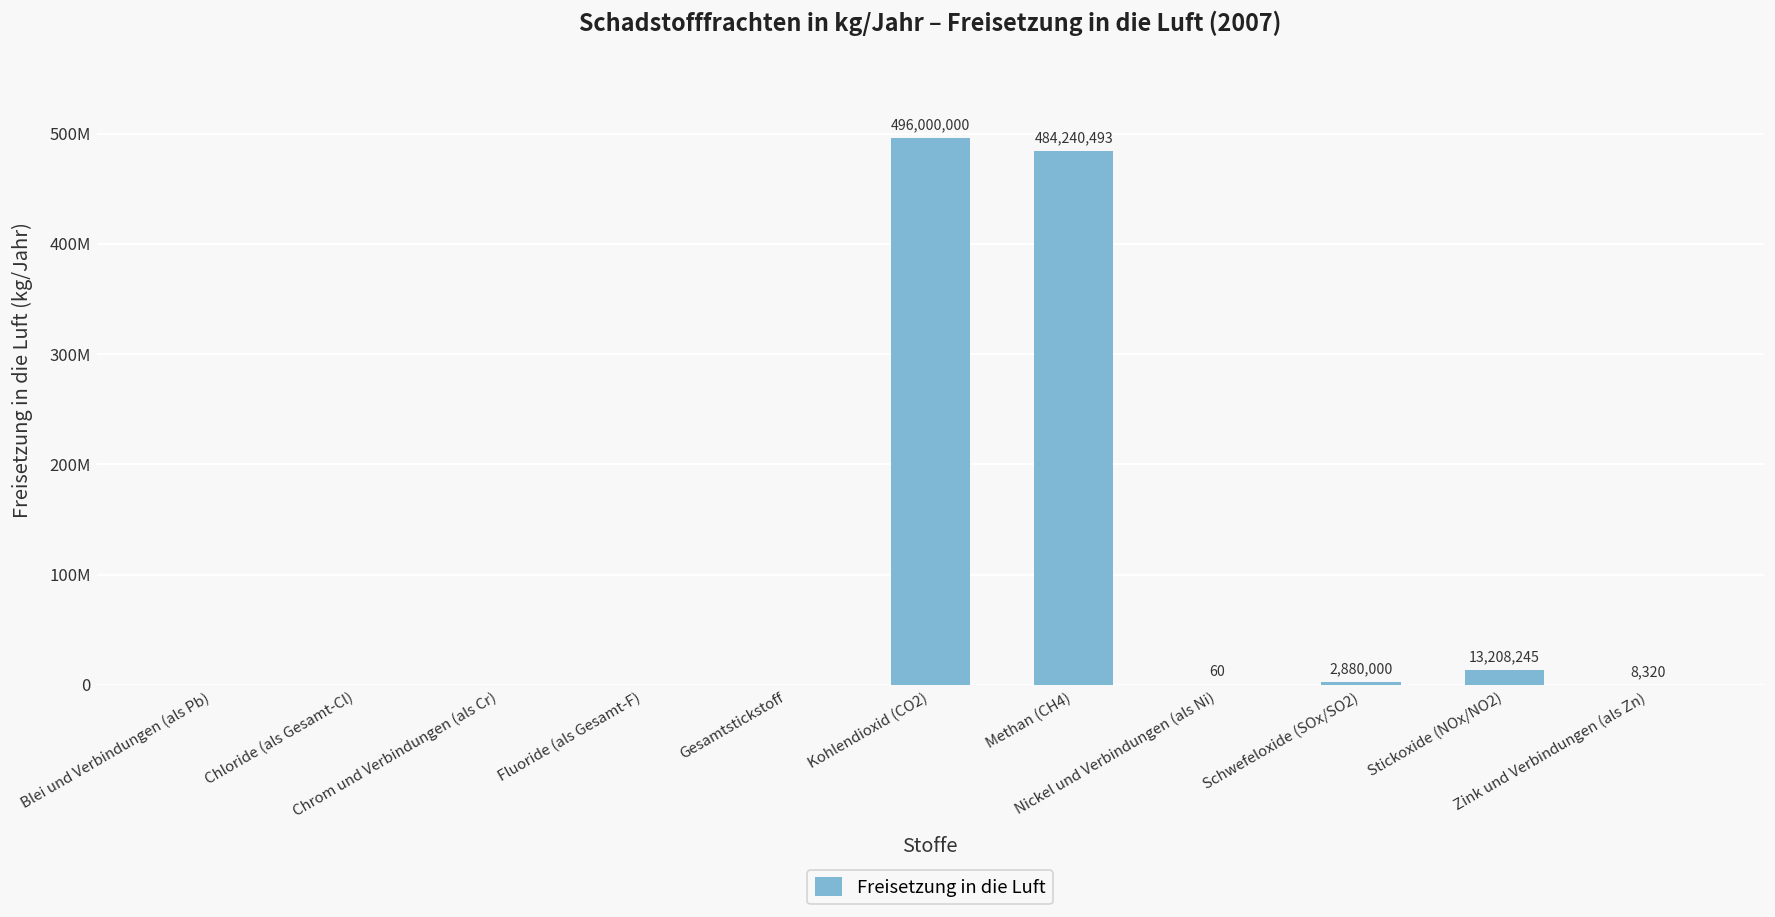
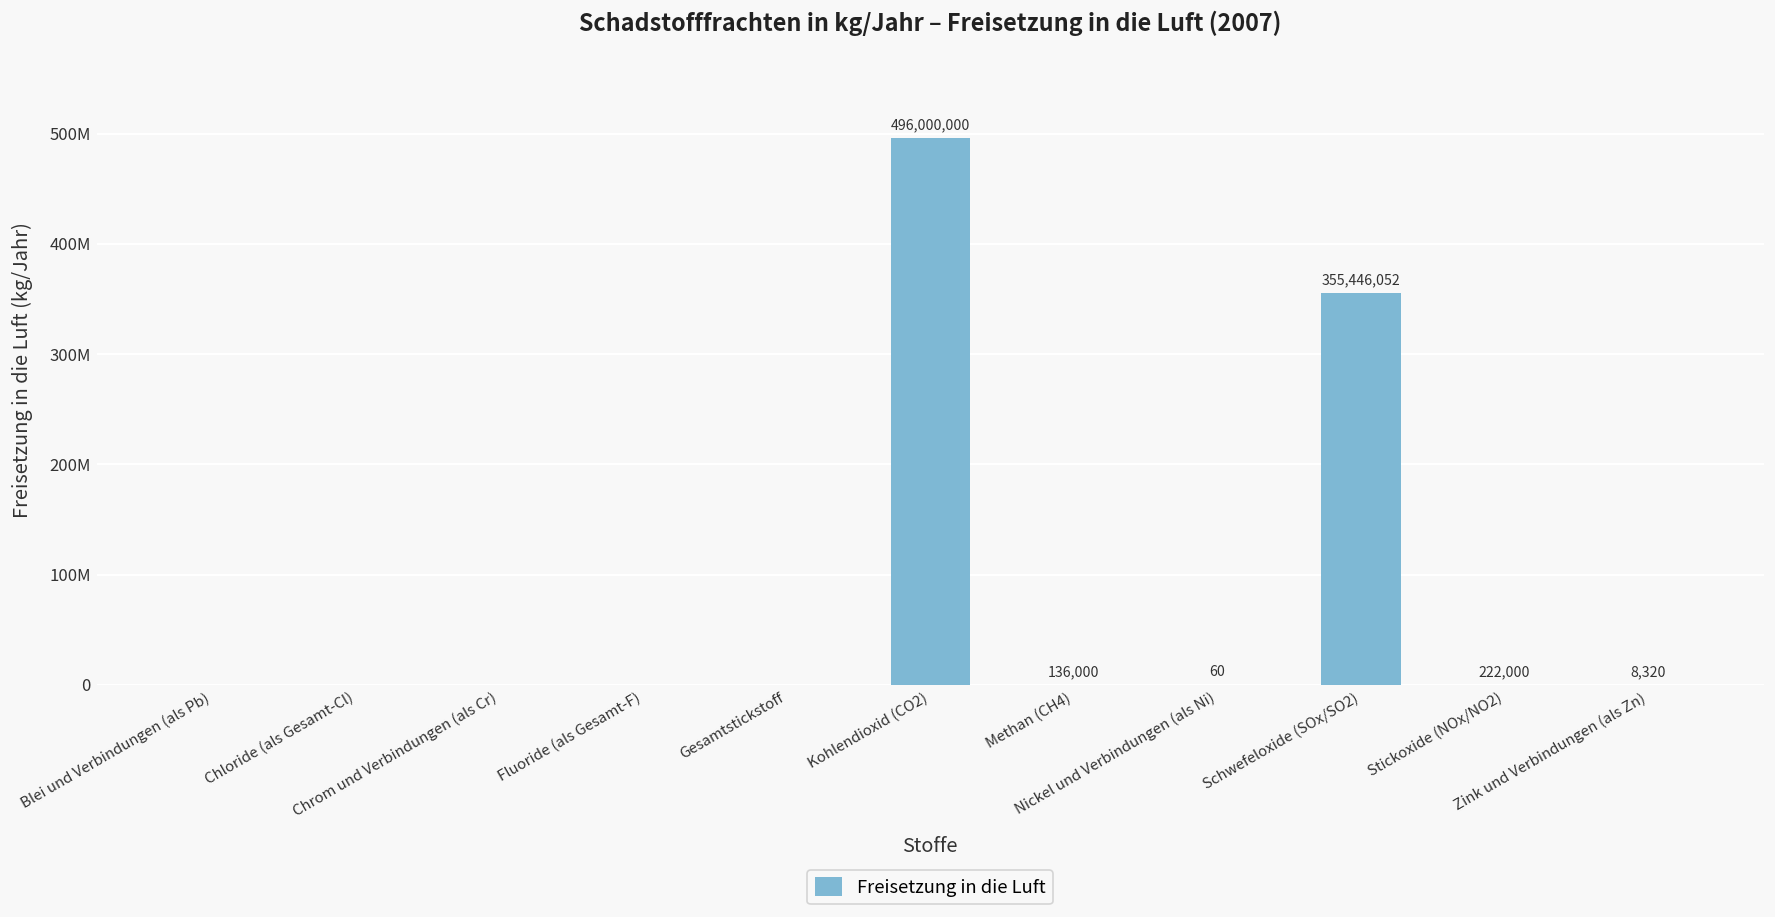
  {
    "Kohlendioxid (CO2)": "496,000,000",
-   "Methan (CH4)": "484,240,493",
+   "Methan (CH4)": "136,000",
    "Nickel und Verbindungen (als Ni)": "60",
-   "Schwefeloxide (SOx/SO2)": "2,880,000",
-   "Stickoxide (NOx/NO2)": "13,208,245",
+   "Schwefeloxide (SOx/SO2)": "355,446,052",
+   "Stickoxide (NOx/NO2)": "222,000",
    "Zink und Verbindungen (als Zn)": "8,320"
  }
